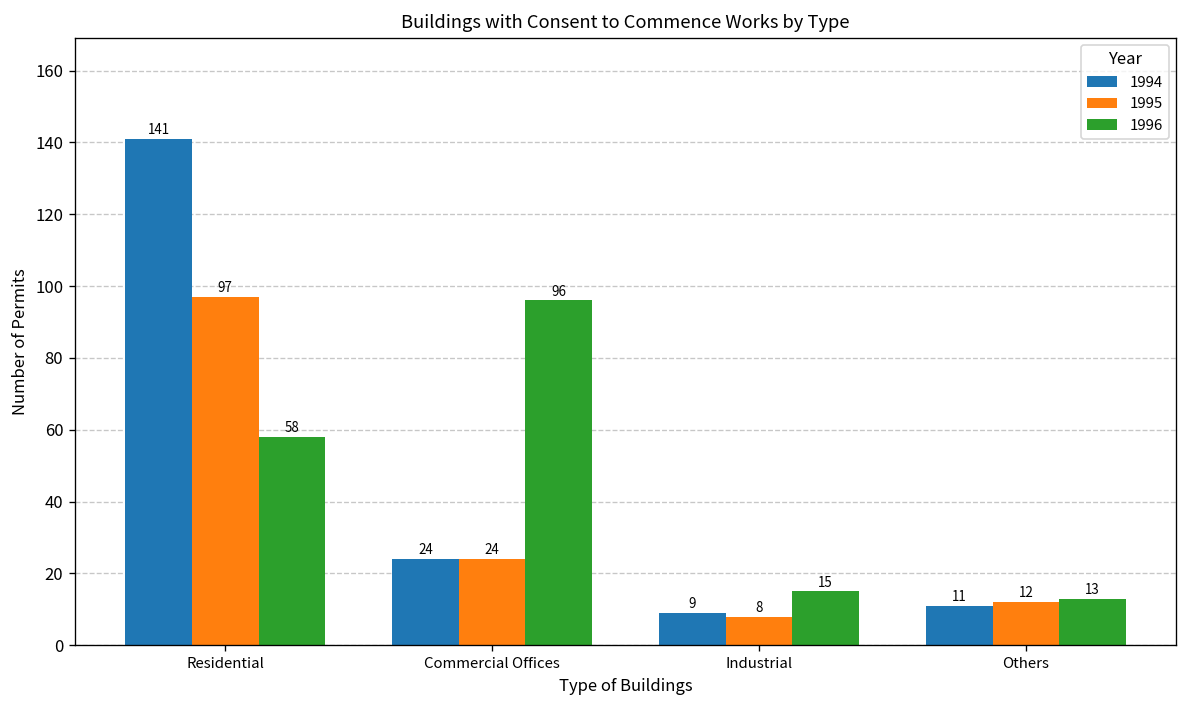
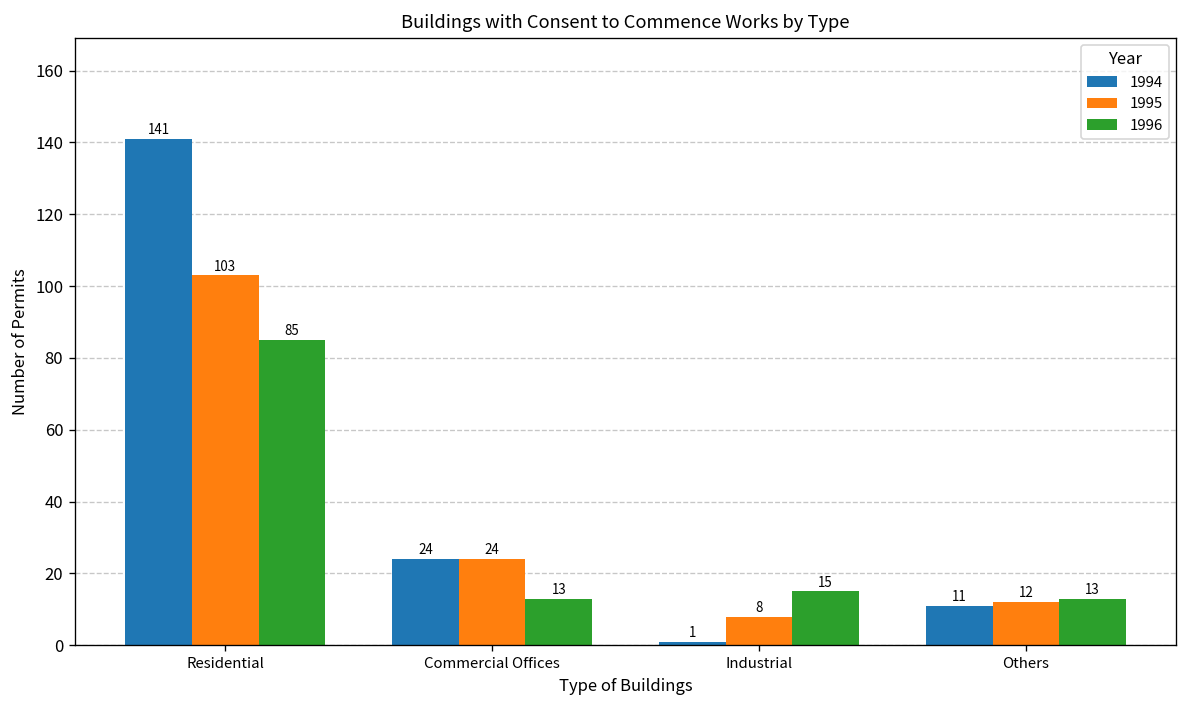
  {
    "1994": {
      "Residential": 141,
      "Commercial Offices": 24,
-     "Industrial": 9,
+     "Industrial": 1,
      "Others": 11
    },
    "1995": {
-     "Residential": 97,
+     "Residential": 103,
      "Commercial Offices": 24,
      "Industrial": 8,
      "Others": 12
    },
    "1996": {
-     "Residential": 58,
-     "Commercial Offices": 96,
+     "Residential": 85,
+     "Commercial Offices": 13,
      "Industrial": 15,
      "Others": 13
    }
  }
